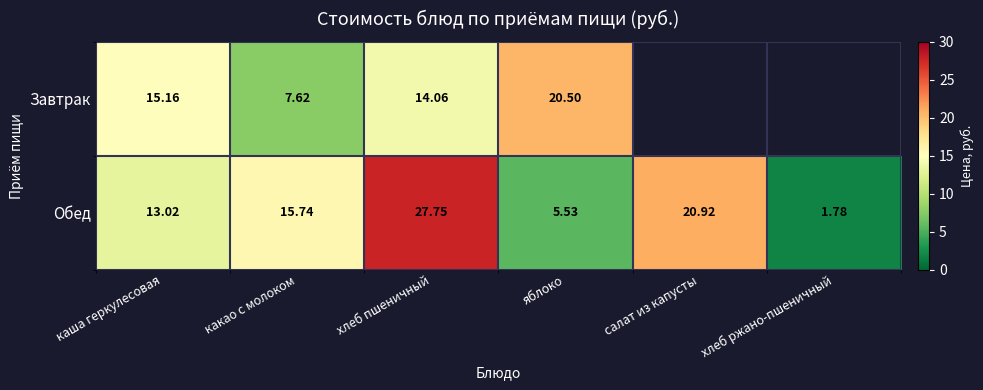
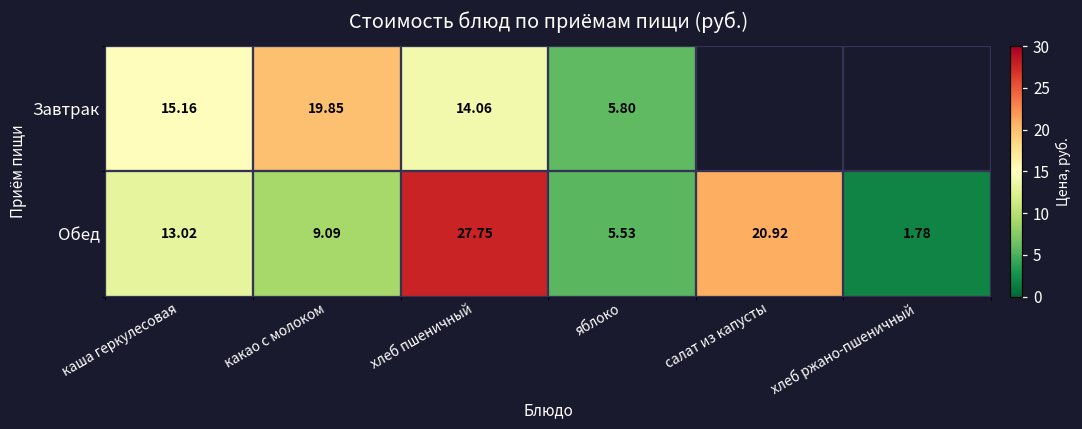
  {
    "Завтрак": {
      "каша геркулесовая": 15.16,
-     "какао с молоком": 7.62,
+     "какао с молоком": 19.85,
      "хлеб пшеничный": 14.06,
-     "яблоко": 20.50
+     "яблоко": 5.80
    },
    "Обед": {
      "каша геркулесовая": 13.02,
-     "какао с молоком": 15.74,
+     "какао с молоком": 9.09,
      "хлеб пшеничный": 27.75,
      "яблоко": 5.53,
      "салат из капусты": 20.92,
      "хлеб ржано-пшеничный": 1.78
    }
  }
